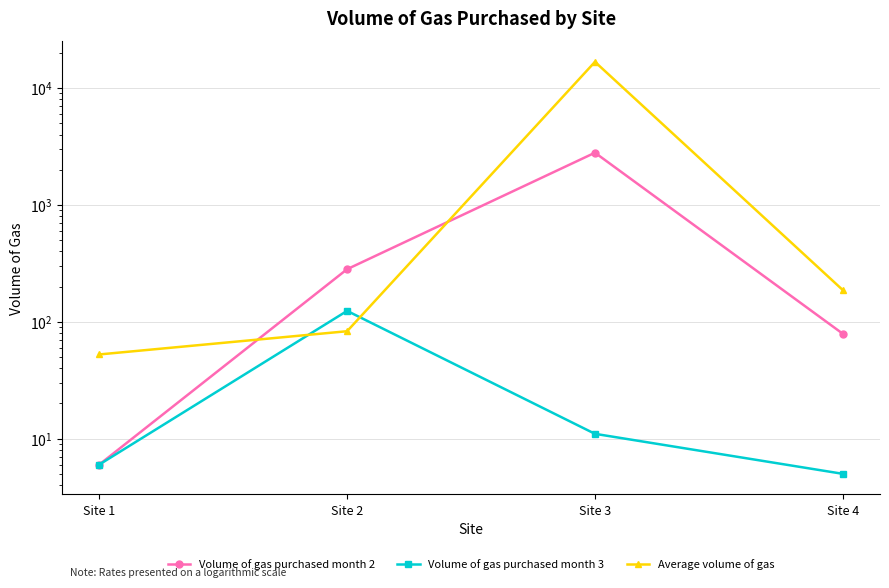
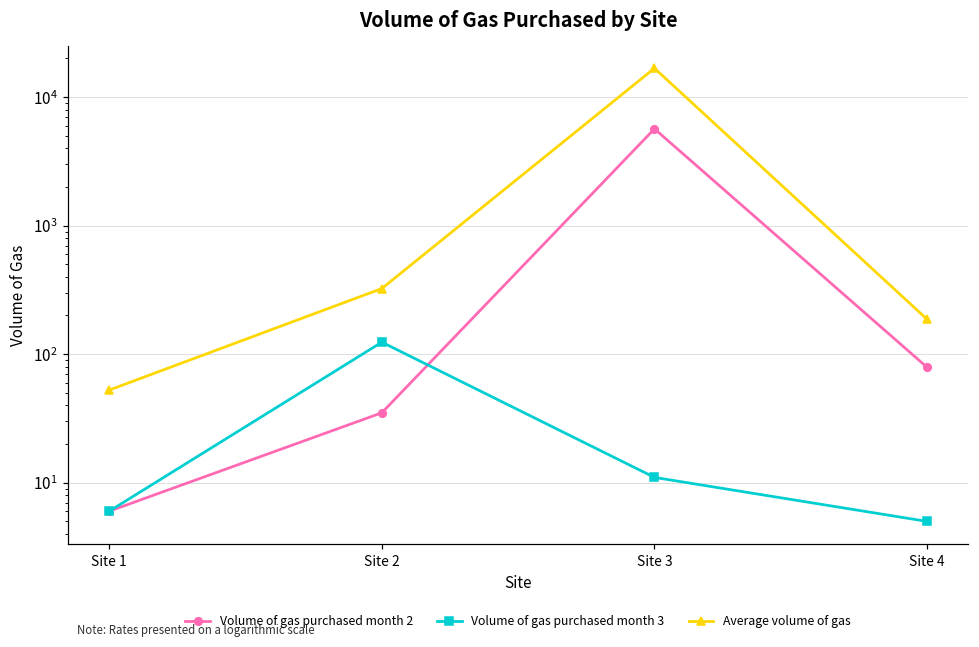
  {
    "Volume of gas purchased month 2": {
-     "Site 2": 280,
-     "Site 3": 2800,
+     "Site 2": 35,
+     "Site 3": 6000,
      "Site 4": 80
    },
    "Volume of gas purchased month 3": {
      "Site 2": 120,
      "Site 3": 11,
      "Site 4": 5
    },
    "Average volume of gas": {
      "Site 1": 50,
-     "Site 2": 80,
+     "Site 2": 320,
      "Site 3": 17000,
      "Site 4": 190
    }
  }
